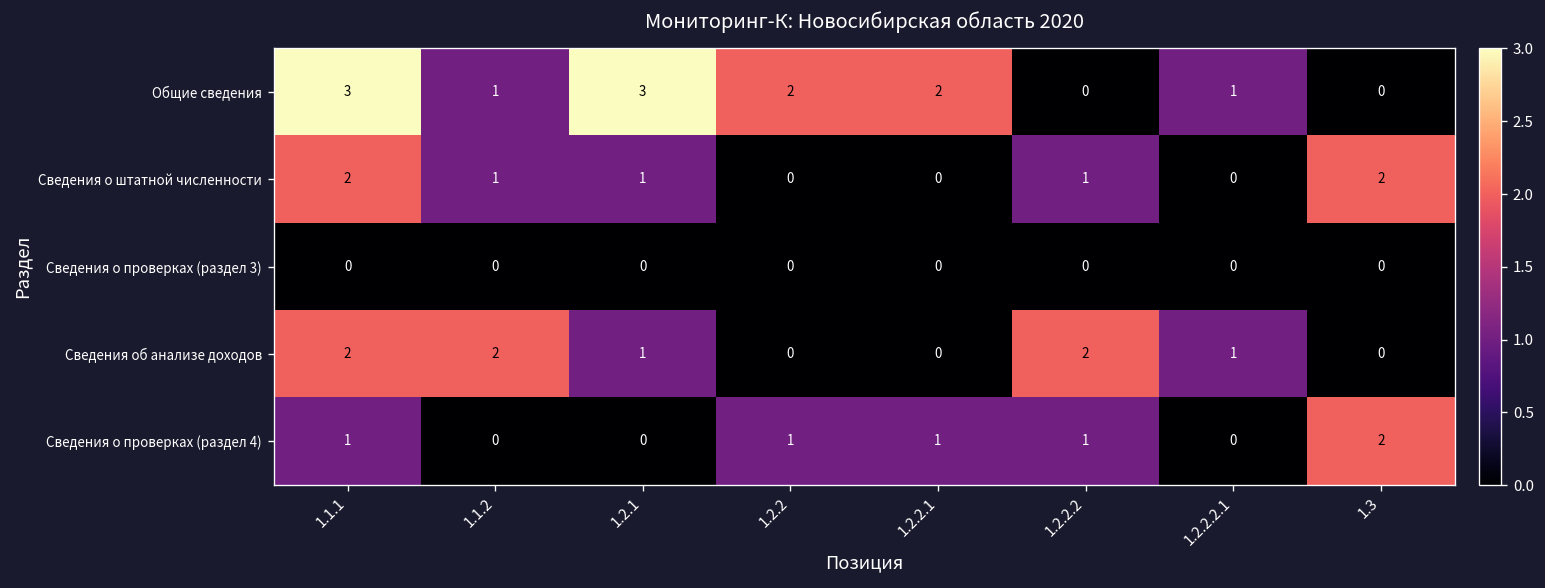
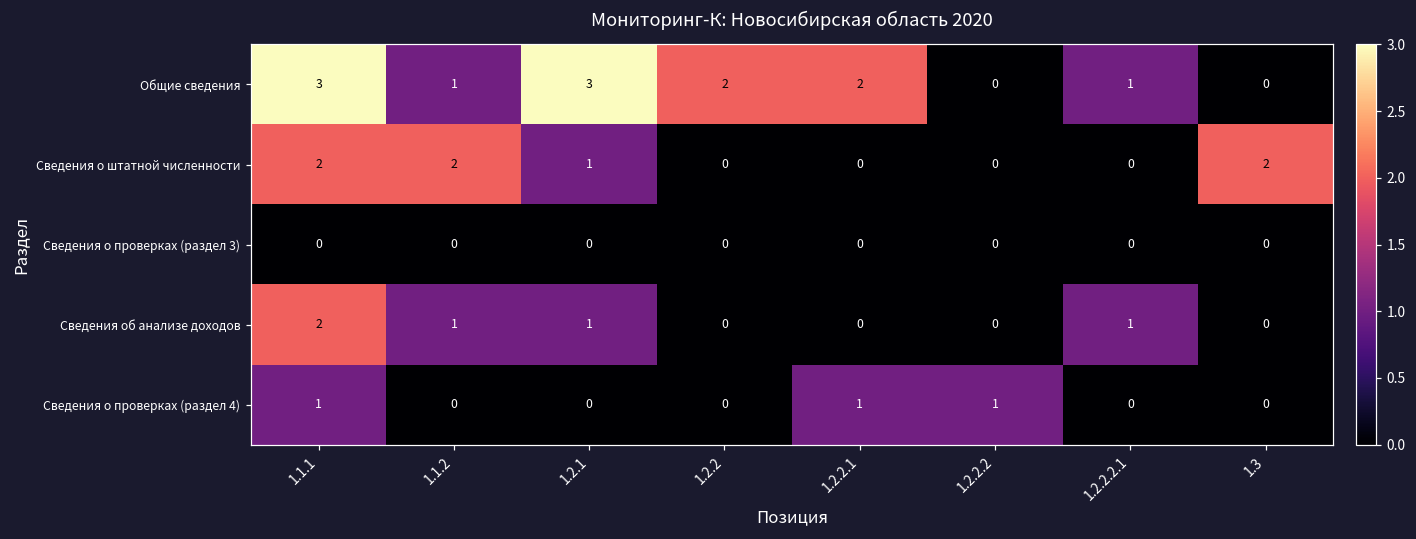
  {
    "Общие сведения": {
      "1.1.1": 3,
      "1.1.2": 1,
      "1.2.1": 3,
      "1.2.2": 2,
      "1.2.2.1": 2,
      "1.2.2.2": 0,
      "1.2.2.2.1": 1,
      "1.3": 0
    },
    "Сведения о штатной численности": {
      "1.1.1": 2,
-     "1.1.2": 1,
+     "1.1.2": 2,
      "1.2.1": 1,
      "1.2.2": 0,
      "1.2.2.1": 0,
-     "1.2.2.2": 1,
+     "1.2.2.2": 0,
      "1.2.2.2.1": 0,
      "1.3": 2
    },
    "Сведения о проверках (раздел 3)": {
      "1.1.1": 0,
      "1.1.2": 0,
      "1.2.1": 0,
      "1.2.2": 0,
      "1.2.2.1": 0,
      "1.2.2.2": 0,
      "1.2.2.2.1": 0,
      "1.3": 0
    },
    "Сведения об анализе доходов": {
      "1.1.1": 2,
-     "1.1.2": 2,
+     "1.1.2": 1,
      "1.2.1": 1,
      "1.2.2": 0,
      "1.2.2.1": 0,
-     "1.2.2.2": 2,
+     "1.2.2.2": 0,
      "1.2.2.2.1": 1,
      "1.3": 0
    },
    "Сведения о проверках (раздел 4)": {
      "1.1.1": 1,
      "1.1.2": 0,
      "1.2.1": 0,
-     "1.2.2": 1,
+     "1.2.2": 0,
      "1.2.2.1": 1,
      "1.2.2.2": 1,
      "1.2.2.2.1": 0,
-     "1.3": 2
+     "1.3": 0
    }
  }
